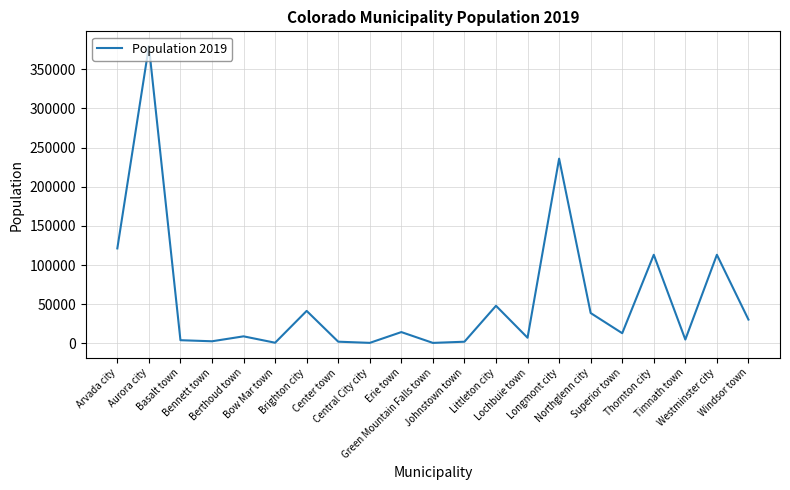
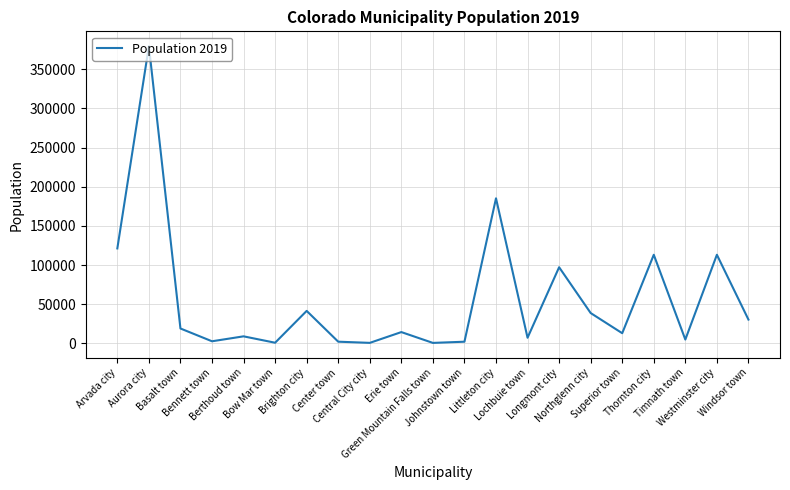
  {
    "Arvada city": 120000,
-   "Basalt town": 0,
+   "Basalt town": 20000,
    "Bennett town": 0,
    "Berthoud town": 10000,
    "Bow Mar town": 0,
    "Brighton city": 40000,
    "Center town": 0,
    "Central City city": 0,
    "Erie town": 10000,
    "Green Mountain Falls town": 0,
    "Johnstown town": 0,
-   "Littleton city": 50000,
+   "Littleton city": 190000,
    "Lochbuie town": 10000,
-   "Longmont city": 240000,
+   "Longmont city": 100000,
    "Northglenn city": 40000,
    "Superior town": 10000,
    "Thornton city": 110000,
    "Timnath town": 0,
    "Westminster city": 110000,
    "Windsor town": 30000
  }
